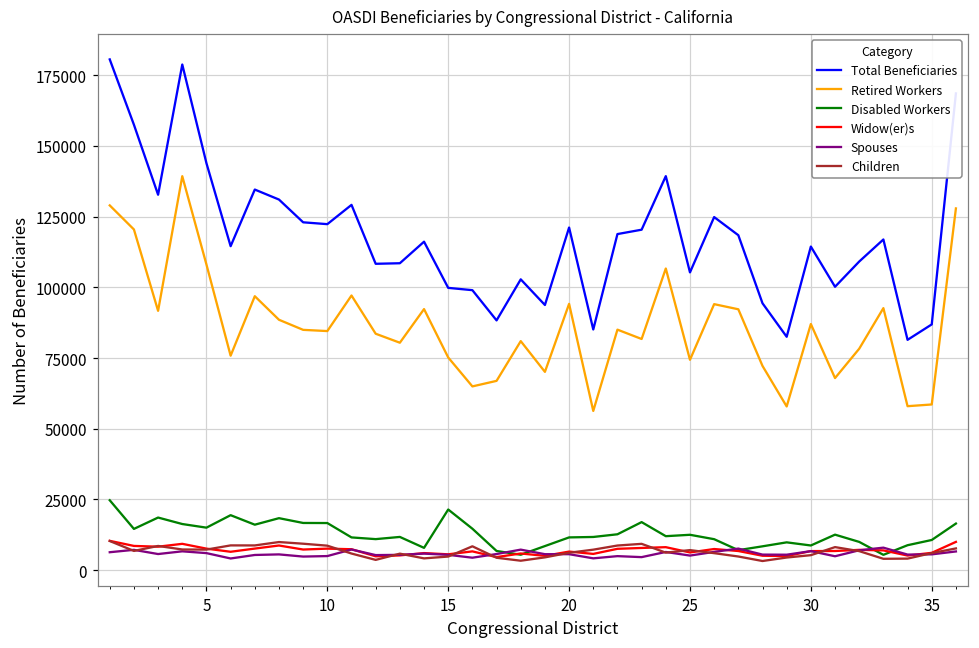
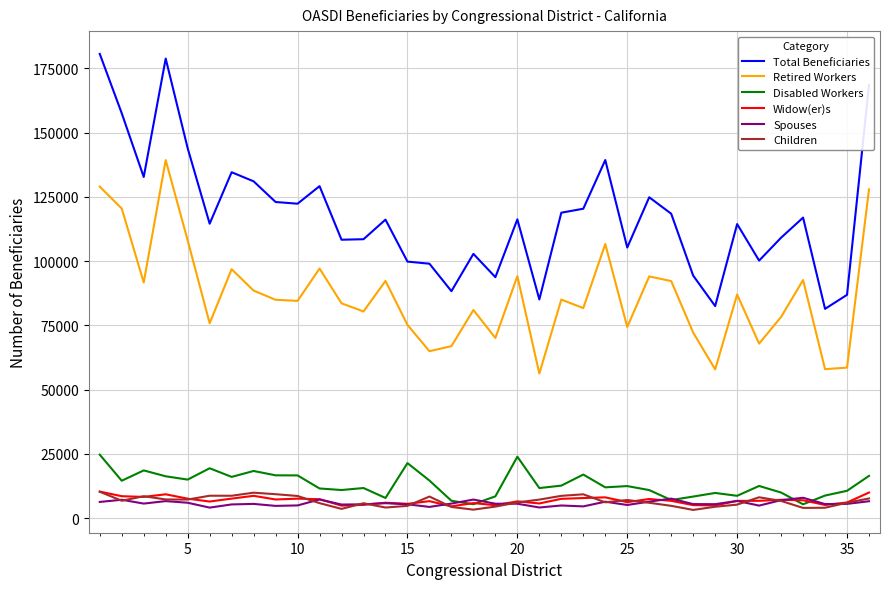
  {
    "Total Beneficiaries": {
      "5": 144000,
      "10": 122000,
      "15": 100000,
-     "20": 121000,
+     "20": 116000,
      "25": 105000,
      "30": 114000,
      "35": 87000
    },
    "Retired Workers": {
      "5": 108000,
      "10": 85000,
      "15": 75000,
      "20": 94000,
      "25": 74000,
      "30": 87000,
      "35": 59000
    },
    "Disabled Workers": {
      "5": 15000,
      "10": 17000,
      "15": 21000,
-     "20": 12000,
+     "20": 24000,
      "25": 12000,
      "30": 9000,
      "35": 11000
    },
    "Widow(er)s": {
      "10": 8000
    },
    "Spouses": {
      "5": 6000,
      "10": 5000,
      "25": 5000
    },
    "Children": {
      "10": 9000,
      "30": 5000
    }
  }
